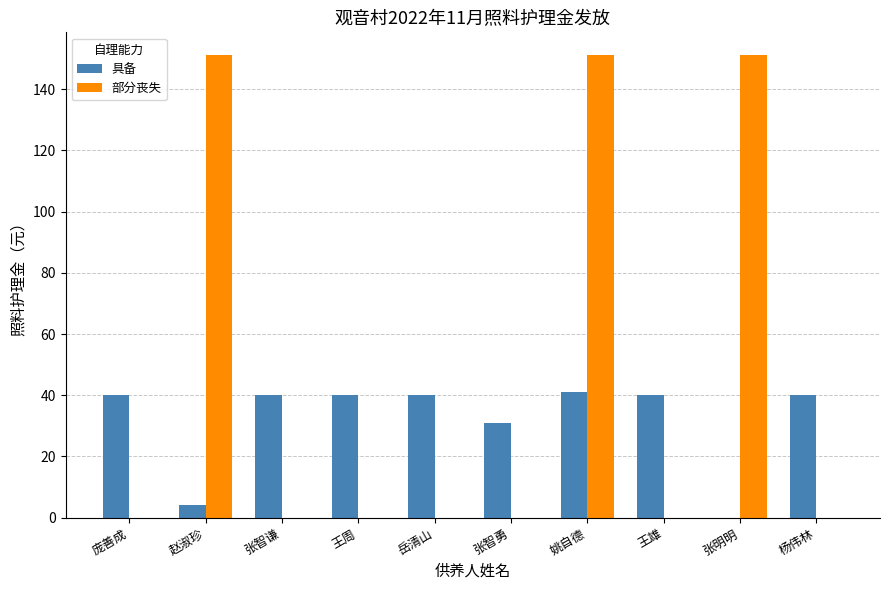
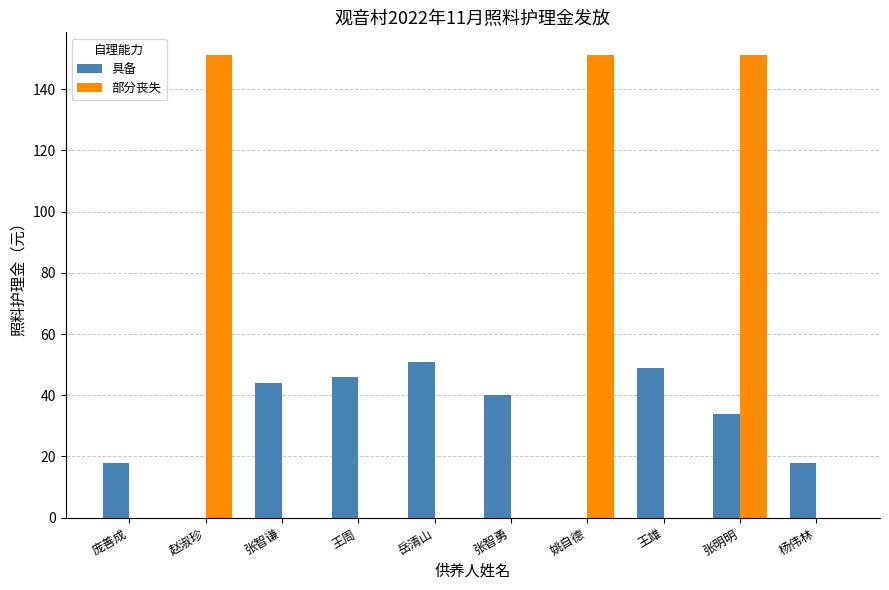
  {
    "具备": {
-     "庞善成": 40,
-     "赵淑珍": 4,
-     "张智谦": 40,
-     "王周": 40,
-     "岳清山": 40,
-     "张智勇": 31,
-     "姚自德": 41,
-     "王雄": 40,
-     "张明明": 0,
-     "杨伟林": 40
+     "庞善成": 18,
+     "赵淑珍": 0,
+     "张智谦": 44,
+     "王周": 46,
+     "岳清山": 51,
+     "张智勇": 40,
+     "姚自德": 0,
+     "王雄": 49,
+     "张明明": 34,
+     "杨伟林": 18
    },
    "部分丧失": {
      "庞善成": 0,
      "赵淑珍": 151,
      "张智谦": 0,
      "王周": 0,
      "岳清山": 0,
      "张智勇": 0,
      "姚自德": 151,
      "王雄": 0,
      "张明明": 151,
      "杨伟林": 0
    }
  }
